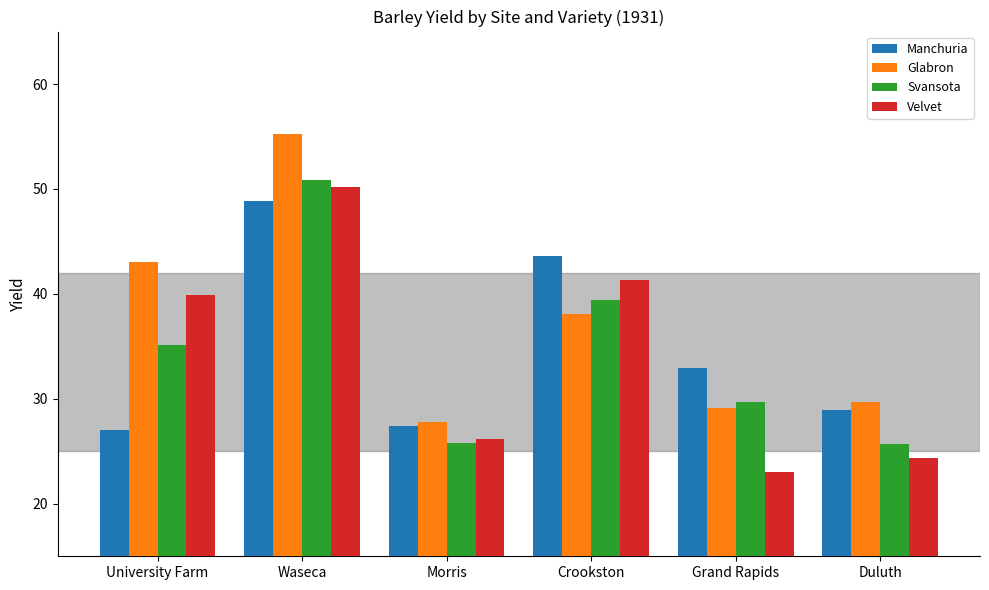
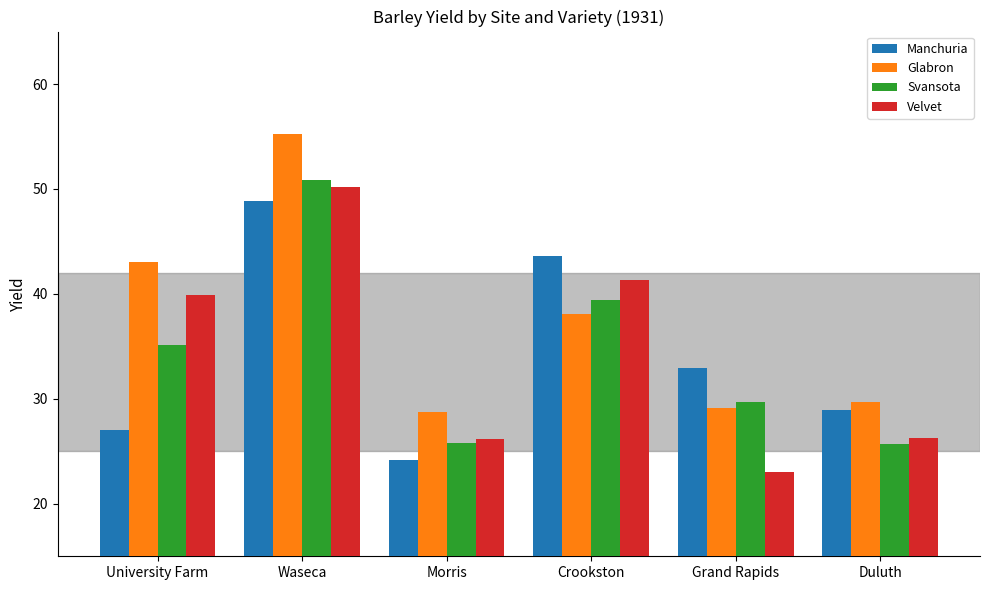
  {
    "Manchuria": {
      "University Farm": 27.0,
      "Waseca": 48.9,
-     "Morris": 27.4,
+     "Morris": 24.2,
      "Crookston": 43.6,
      "Grand Rapids": 33.0,
      "Duluth": 29.0
    },
    "Glabron": {
      "University Farm": 43.1,
      "Waseca": 55.2,
-     "Morris": 27.8,
+     "Morris": 28.8,
      "Crookston": 38.1,
      "Grand Rapids": 29.1,
      "Duluth": 29.7
    },
    "Svansota": {
      "University Farm": 35.1,
      "Waseca": 50.8,
      "Morris": 25.8,
      "Crookston": 39.4,
      "Grand Rapids": 29.7,
      "Duluth": 25.7
    },
    "Velvet": {
      "University Farm": 39.9,
      "Waseca": 50.2,
      "Morris": 26.1,
      "Crookston": 41.3,
      "Grand Rapids": 23.0,
-     "Duluth": 24.4
+     "Duluth": 26.3
    }
  }
